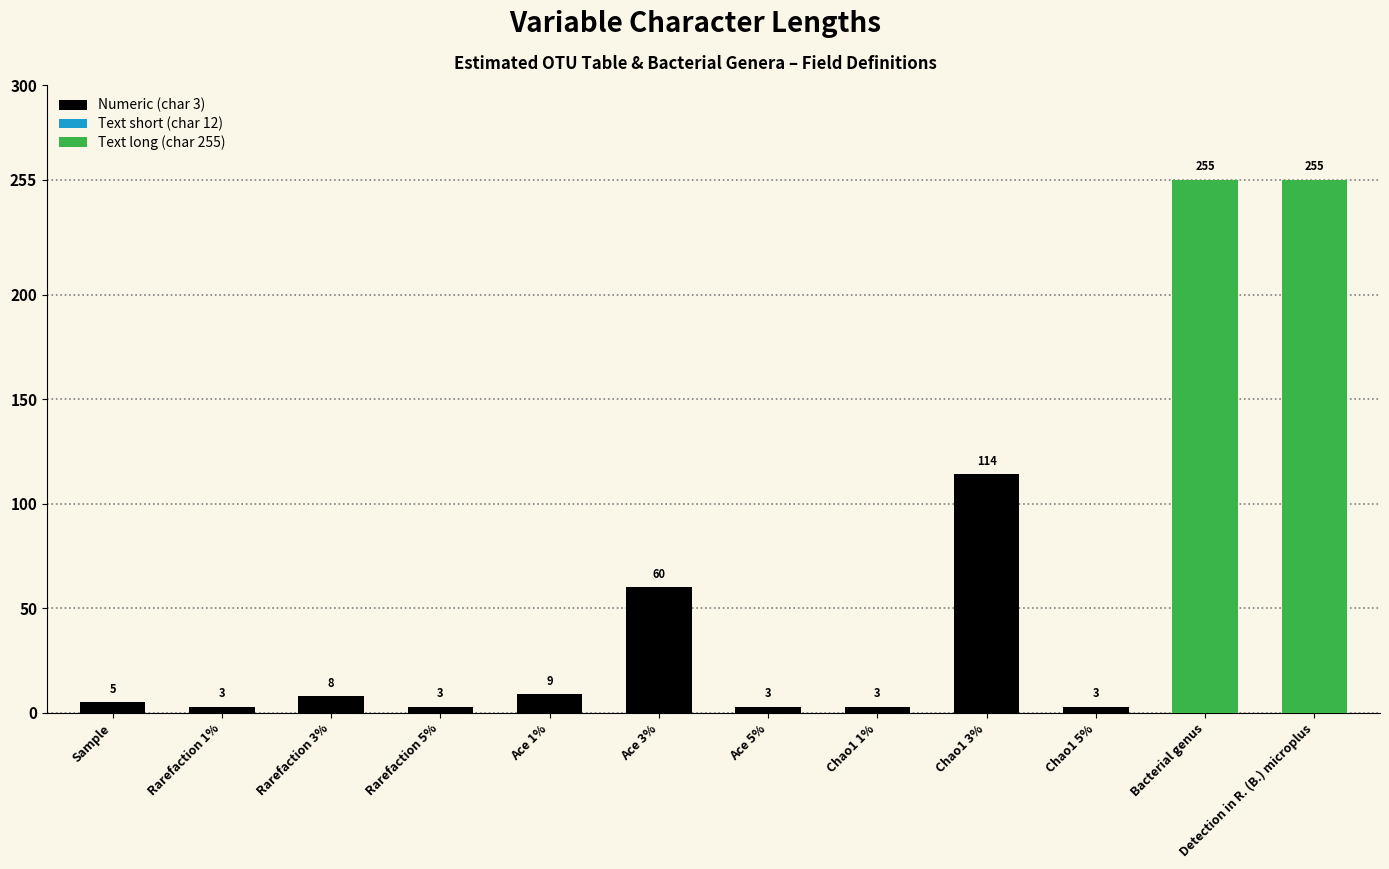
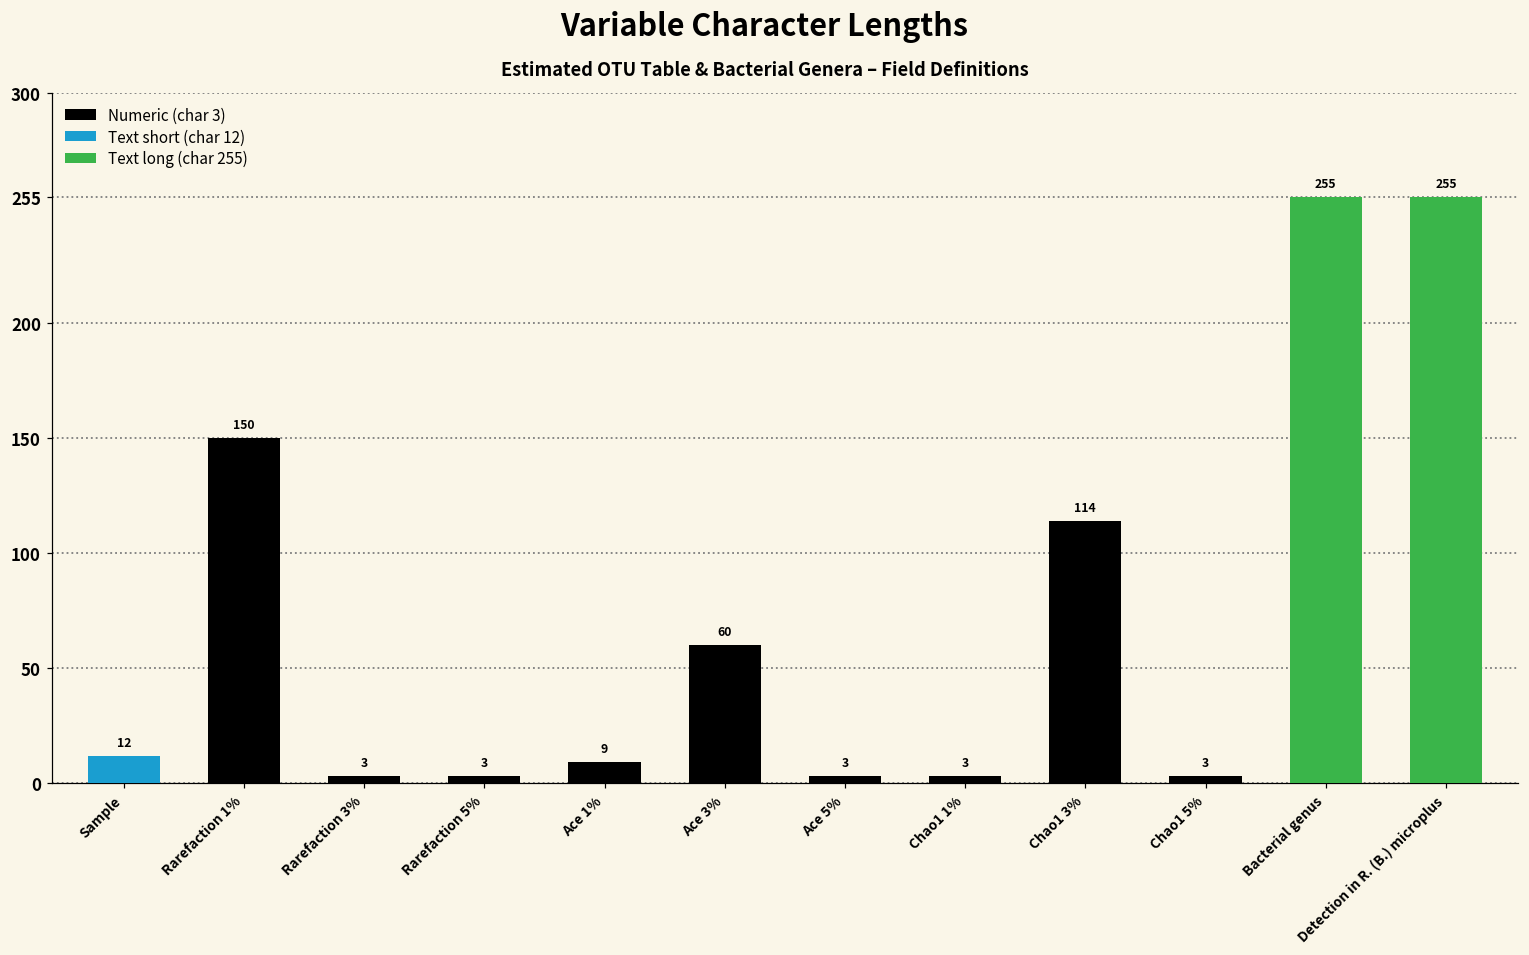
  {
-   "Sample": 5,
-   "Rarefaction 1%": 3,
-   "Rarefaction 3%": 8,
+   "Sample": 12,
+   "Rarefaction 1%": 150,
+   "Rarefaction 3%": 3,
    "Rarefaction 5%": 3,
    "Ace 1%": 9,
    "Ace 3%": 60,
    "Ace 5%": 3,
    "Chao1 1%": 3,
    "Chao1 3%": 114,
    "Chao1 5%": 3,
    "Bacterial genus": 255,
    "Detection in R. (B.) microplus": 255
  }
